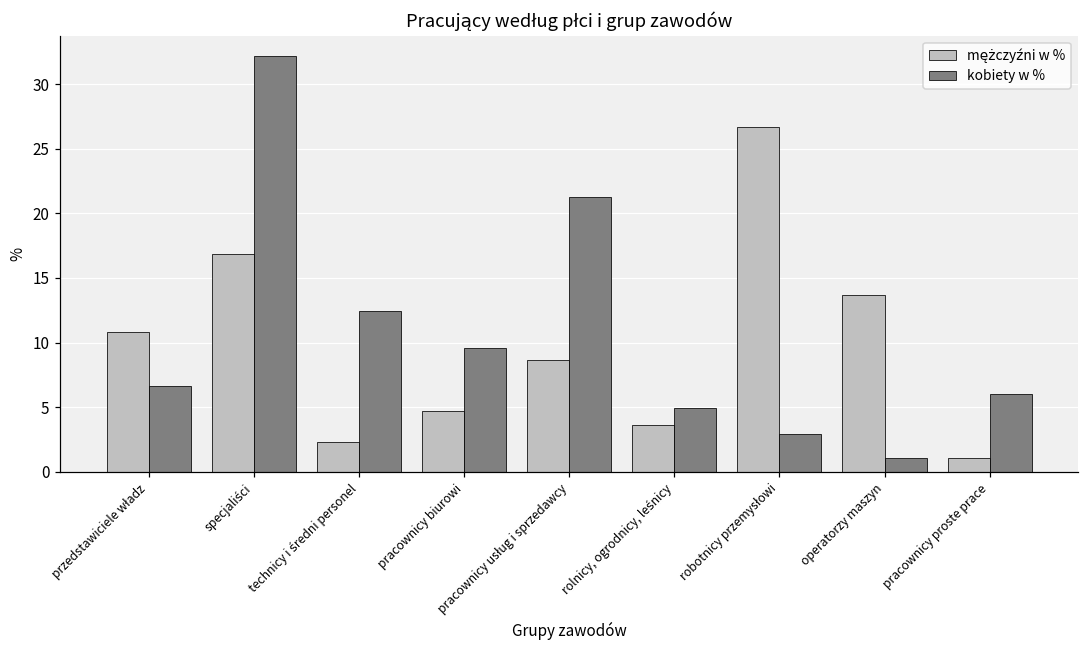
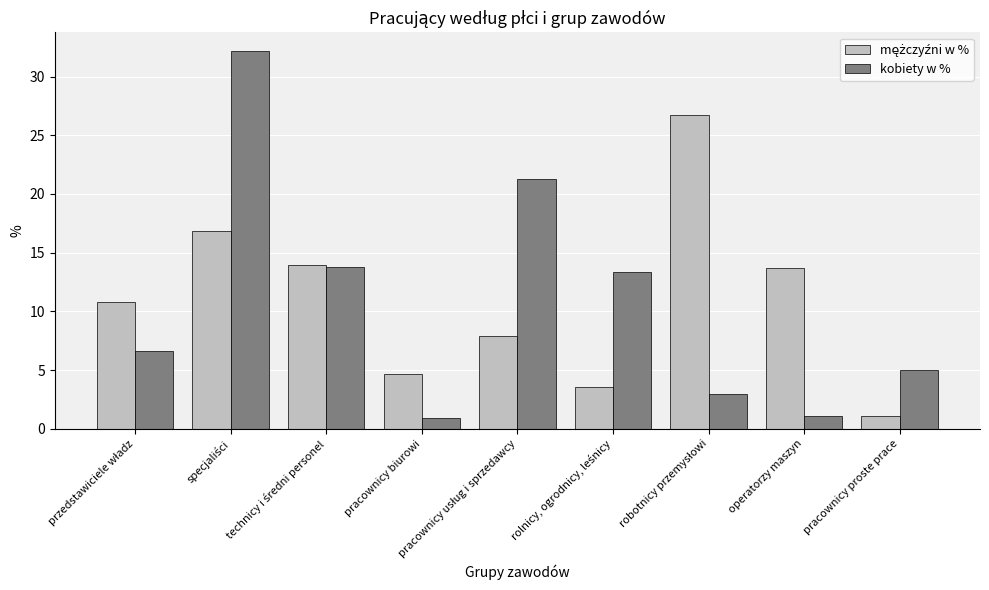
  {
    "mężczyźni w %": {
      "przedstawiciele władz": 10.8,
      "specjaliści": 16.8,
-     "technicy i średni personel": 2.3,
+     "technicy i średni personel": 14.0,
      "pracownicy biurowi": 4.7,
-     "pracownicy usług i sprzedawcy": 8.6,
+     "pracownicy usług i sprzedawcy": 7.9,
      "rolnicy, ogrodnicy, leśnicy": 3.6,
      "robotnicy przemysłowi": 26.7,
      "operatorzy maszyn": 13.7,
      "pracownicy proste prace": 1.1
    },
    "kobiety w %": {
      "przedstawiciele władz": 6.6,
      "specjaliści": 32.1,
-     "technicy i średni personel": 12.4,
-     "pracownicy biurowi": 9.6,
+     "technicy i średni personel": 13.8,
+     "pracownicy biurowi": 1.0,
      "pracownicy usług i sprzedawcy": 21.2,
-     "rolnicy, ogrodnicy, leśnicy": 4.9,
+     "rolnicy, ogrodnicy, leśnicy": 13.4,
      "robotnicy przemysłowi": 2.9,
      "operatorzy maszyn": 1.1,
-     "pracownicy proste prace": 6.0
+     "pracownicy proste prace": 5.0
    }
  }
